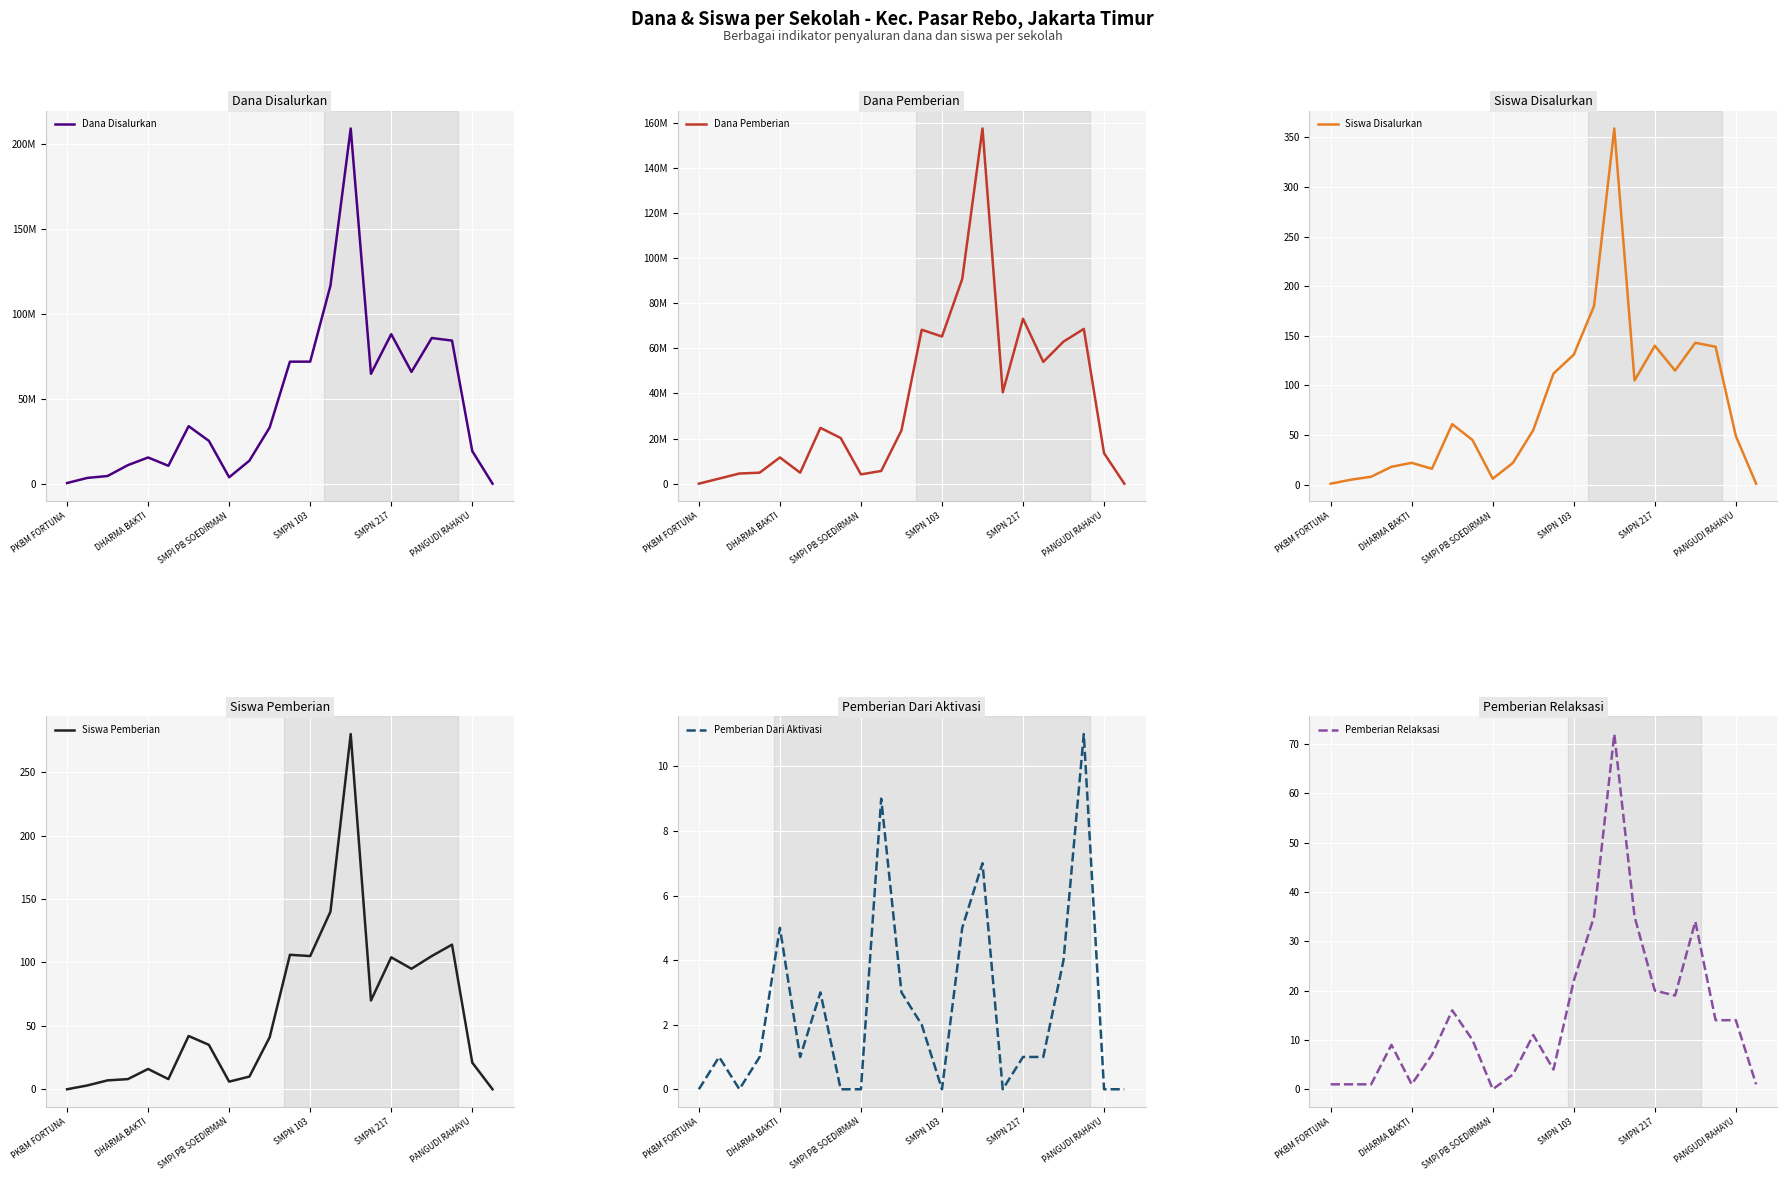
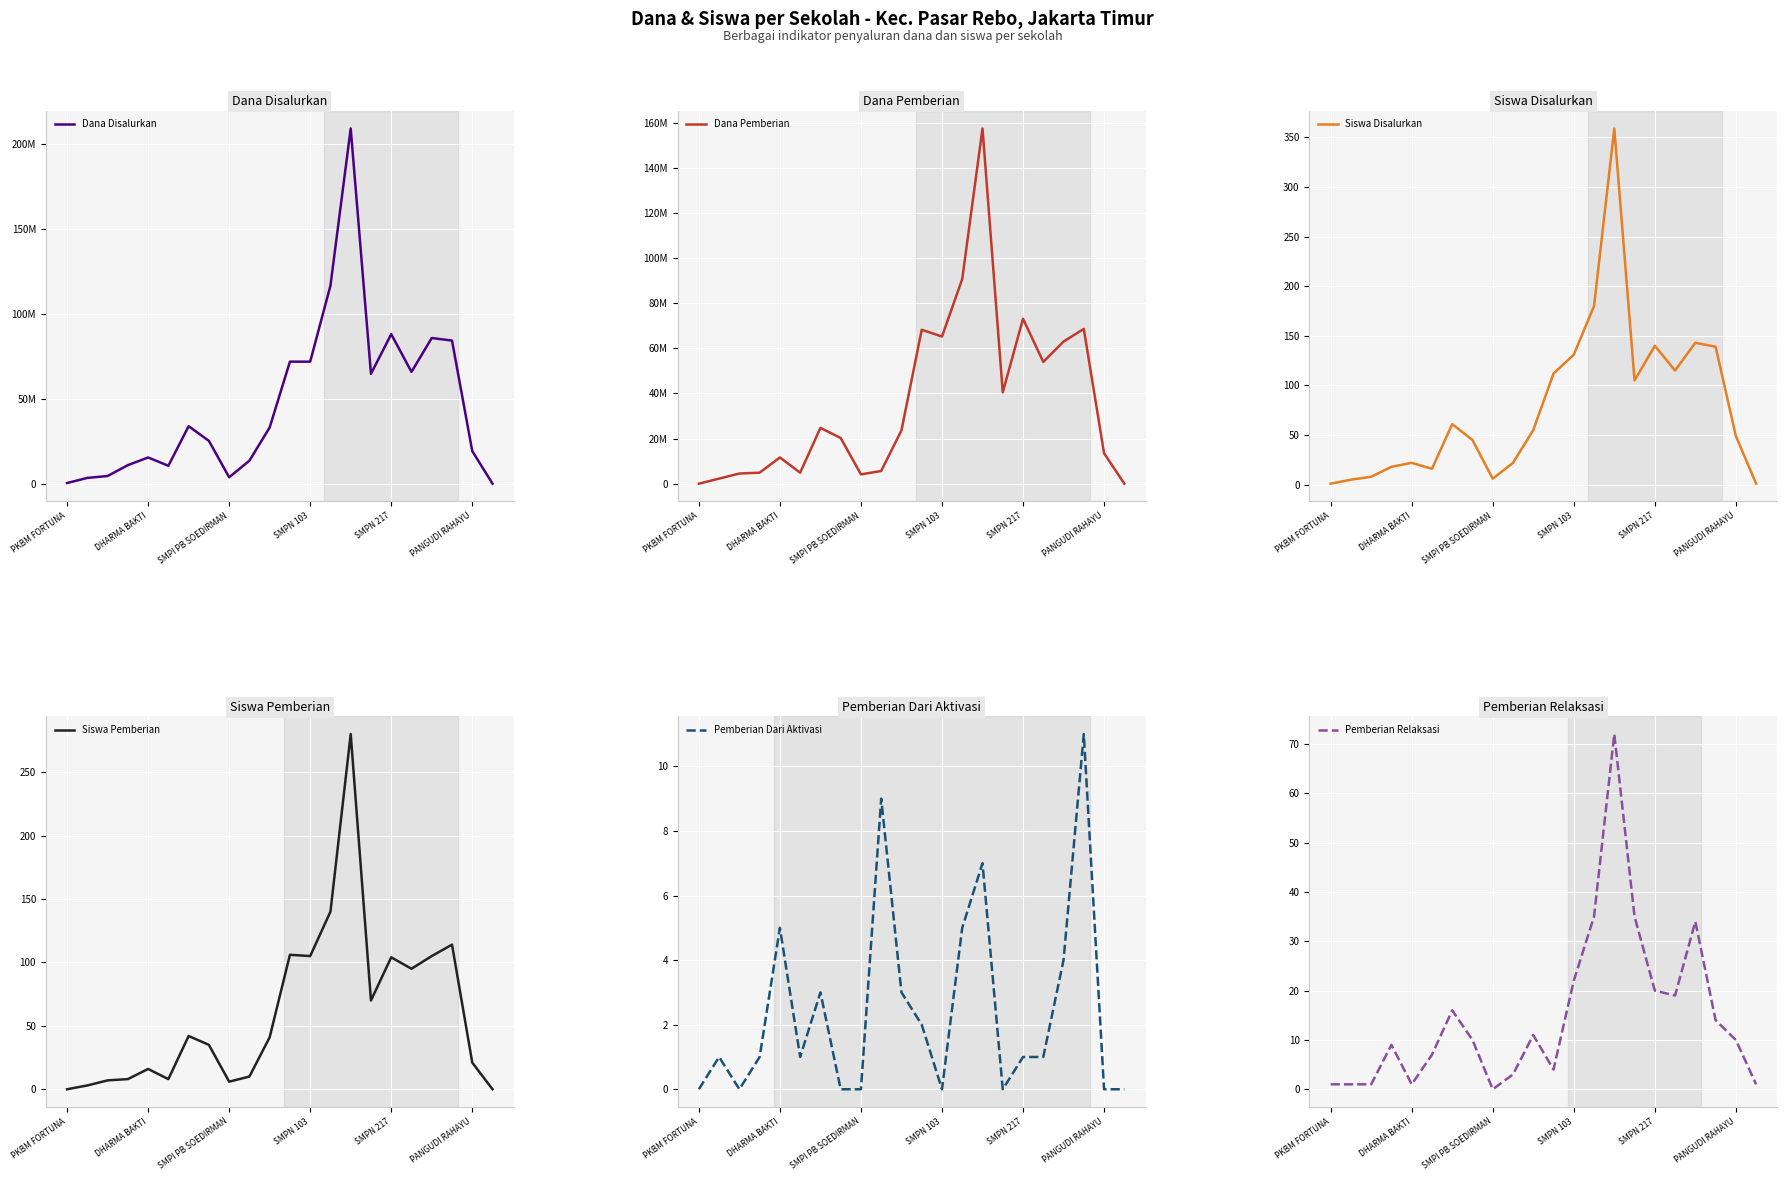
  {
    "Dana Disalurkan": {
      "PKBM FORTUNA": 1000000,
      "DHARMA BAKTI": 16000000,
      "SMPI PB SOEDIRMAN": 4000000,
      "SMPN 103": 72000000,
      "SMPN 217": 88000000,
      "PANGUDI RAHAYU": 20000000
    },
    "Dana Pemberian": {
      "PKBM FORTUNA": 0,
      "DHARMA BAKTI": 12000000,
      "SMPI PB SOEDIRMAN": 4000000,
      "SMPN 103": 65000000,
      "SMPN 217": 73000000,
      "PANGUDI RAHAYU": 14000000
    },
    "Siswa Disalurkan": {
      "PKBM FORTUNA": 0,
      "DHARMA BAKTI": 20,
      "SMPI PB SOEDIRMAN": 10,
      "SMPN 103": 130,
      "SMPN 217": 140,
      "PANGUDI RAHAYU": 50
    },
    "Siswa Pemberian": {
      "PKBM FORTUNA": 0,
      "DHARMA BAKTI": 16,
      "SMPI PB SOEDIRMAN": 6,
      "SMPN 103": 105,
      "SMPN 217": 104,
      "PANGUDI RAHAYU": 21
    },
    "Pemberian Dari Aktivasi": {
      "PKBM FORTUNA": 0.0,
      "DHARMA BAKTI": 5.0,
      "SMPI PB SOEDIRMAN": 0.0,
      "SMPN 103": 0.0,
      "SMPN 217": 1.0,
      "PANGUDI RAHAYU": 0.0
    },
    "Pemberian Relaksasi": {
      "PKBM FORTUNA": 1,
      "DHARMA BAKTI": 1,
      "SMPI PB SOEDIRMAN": 0,
      "SMPN 103": 22,
      "SMPN 217": 20,
-     "PANGUDI RAHAYU": 14
+     "PANGUDI RAHAYU": 10
    }
  }
